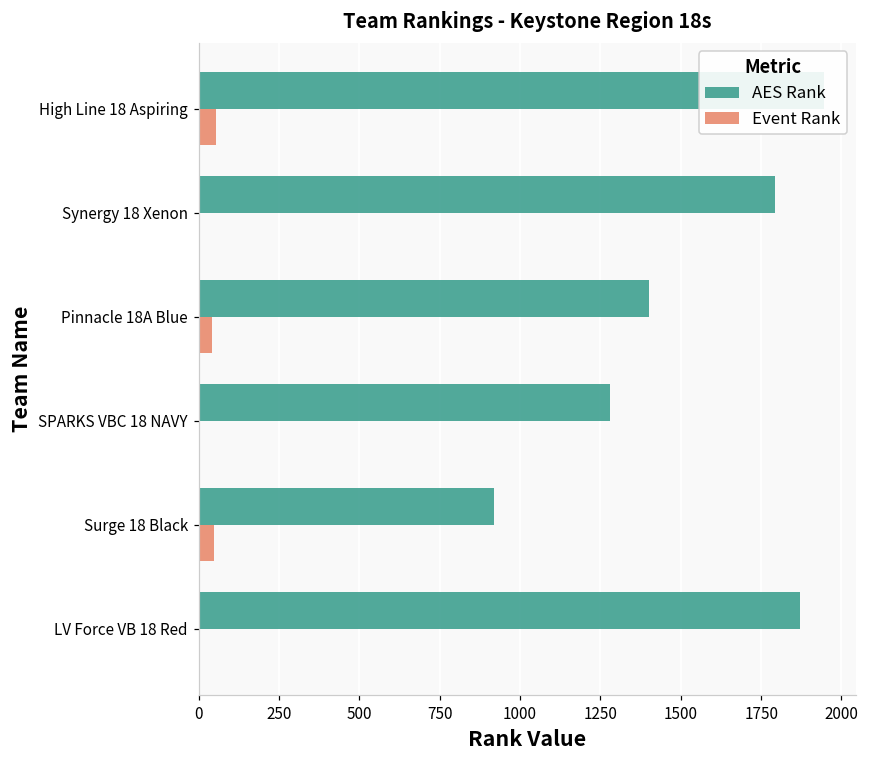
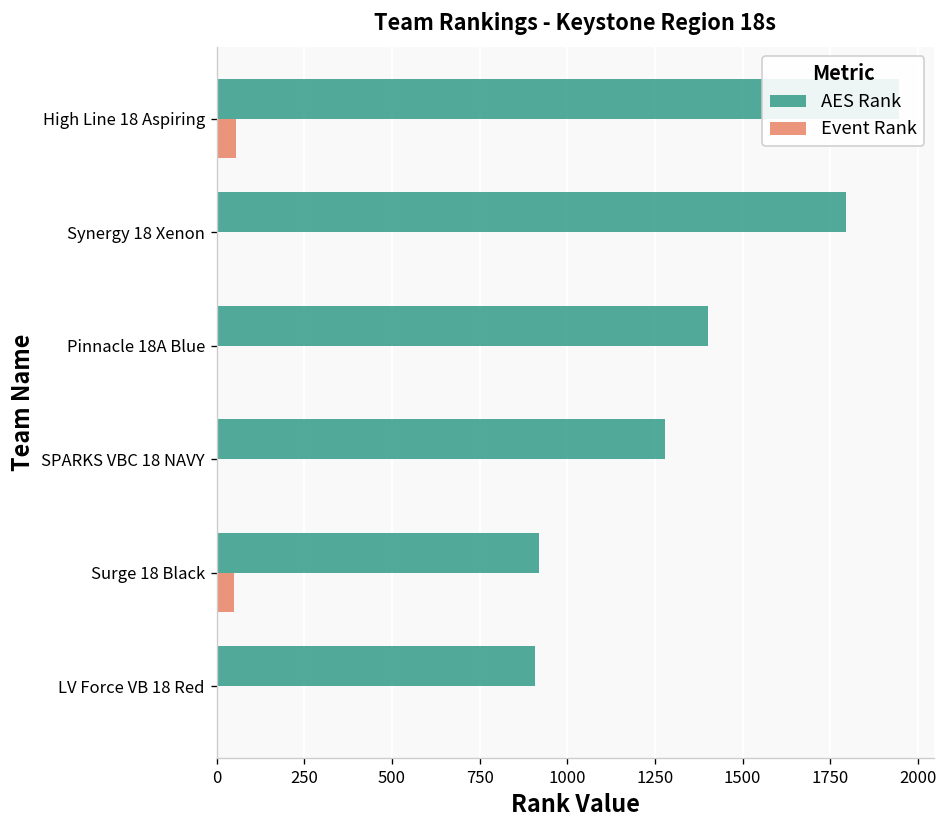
  {
    "AES Rank": {
      "Synergy 18 Xenon": 1790,
      "Pinnacle 18A Blue": 1400,
      "SPARKS VBC 18 NAVY": 1280,
      "Surge 18 Black": 920,
-     "LV Force VB 18 Red": 1870
+     "LV Force VB 18 Red": 910
    },
    "Event Rank": {
      "High Line 18 Aspiring": 50,
-     "Pinnacle 18A Blue": 40,
+     "Pinnacle 18A Blue": 0,
      "Surge 18 Black": 50
    }
  }
